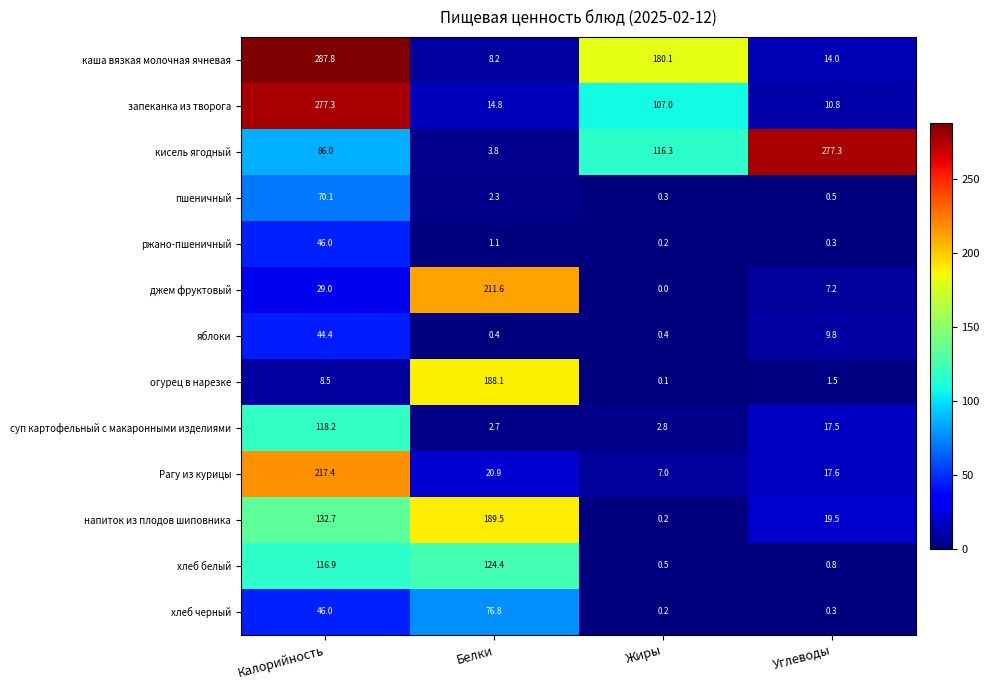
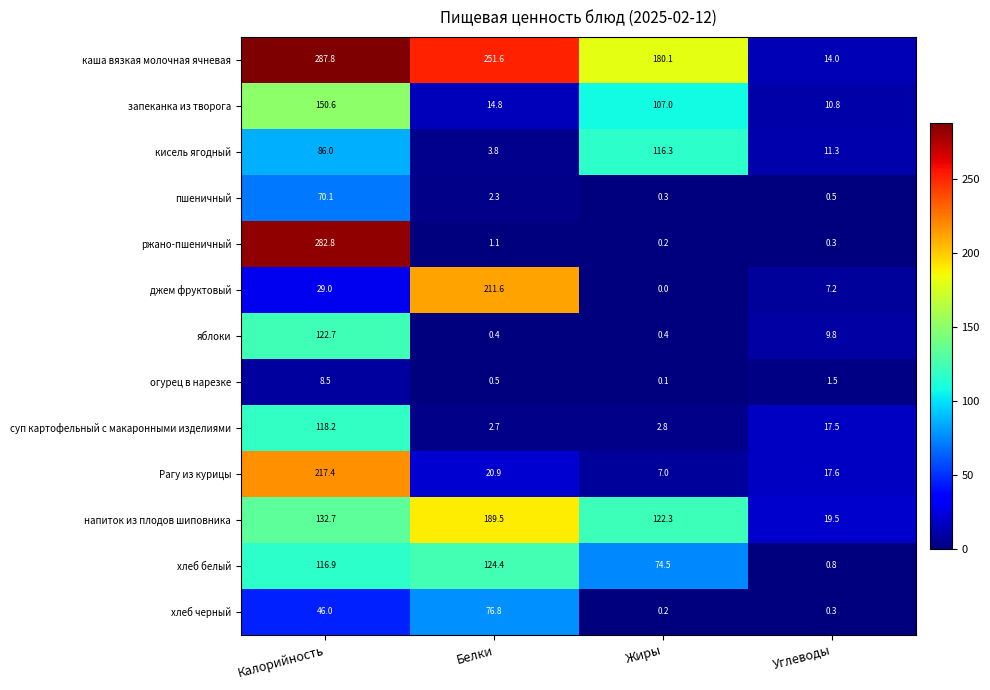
  {
    "каша вязкая молочная ячневая": {
      "Калорийность": 287.8,
-     "Белки": 8.2,
+     "Белки": 251.6,
      "Жиры": 180.1,
      "Углеводы": 14.0
    },
    "запеканка из творога": {
-     "Калорийность": 277.3,
+     "Калорийность": 150.6,
      "Белки": 14.8,
      "Жиры": 107.0,
      "Углеводы": 10.8
    },
    "кисель ягодный": {
      "Калорийность": 86.0,
      "Белки": 3.8,
      "Жиры": 116.3,
-     "Углеводы": 277.3
+     "Углеводы": 11.3
    },
    "пшеничный": {
      "Калорийность": 70.1,
      "Белки": 2.3,
      "Жиры": 0.3,
      "Углеводы": 0.5
    },
    "ржано-пшеничный": {
-     "Калорийность": 46.0,
+     "Калорийность": 282.8,
      "Белки": 1.1,
      "Жиры": 0.2,
      "Углеводы": 0.3
    },
    "джем фруктовый": {
      "Калорийность": 29.0,
      "Белки": 211.6,
      "Жиры": 0.0,
      "Углеводы": 7.2
    },
    "яблоки": {
-     "Калорийность": 44.4,
+     "Калорийность": 122.7,
      "Белки": 0.4,
      "Жиры": 0.4,
      "Углеводы": 9.8
    },
    "огурец в нарезке": {
      "Калорийность": 8.5,
-     "Белки": 188.1,
+     "Белки": 0.5,
      "Жиры": 0.1,
      "Углеводы": 1.5
    },
    "суп картофельный с макаронными изделиями": {
      "Калорийность": 118.2,
      "Белки": 2.7,
      "Жиры": 2.8,
      "Углеводы": 17.5
    },
    "Рагу из курицы": {
      "Калорийность": 217.4,
      "Белки": 20.9,
      "Жиры": 7.0,
      "Углеводы": 17.6
    },
    "напиток из плодов шиповника": {
      "Калорийность": 132.7,
      "Белки": 189.5,
-     "Жиры": 0.2,
+     "Жиры": 122.3,
      "Углеводы": 19.5
    },
    "хлеб белый": {
      "Калорийность": 116.9,
      "Белки": 124.4,
-     "Жиры": 0.5,
+     "Жиры": 74.5,
      "Углеводы": 0.8
    },
    "хлеб черный": {
      "Калорийность": 46.0,
      "Белки": 76.8,
      "Жиры": 0.2,
      "Углеводы": 0.3
    }
  }
